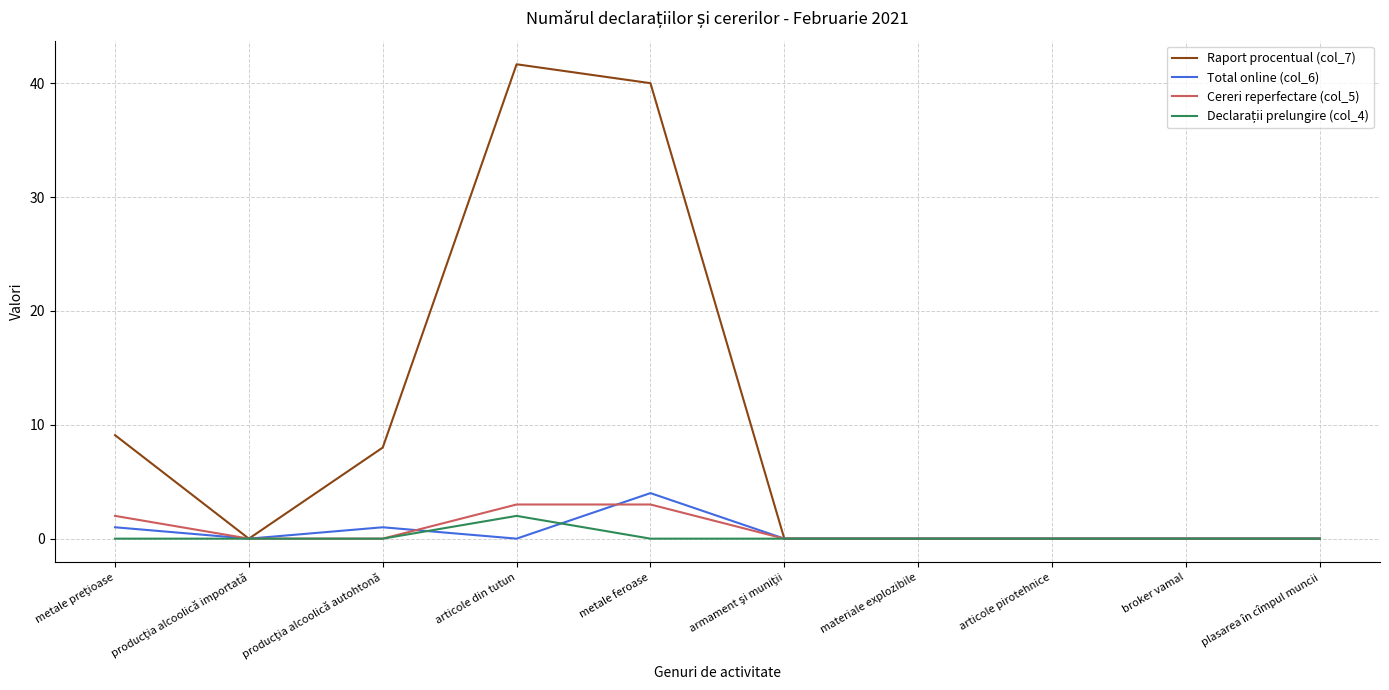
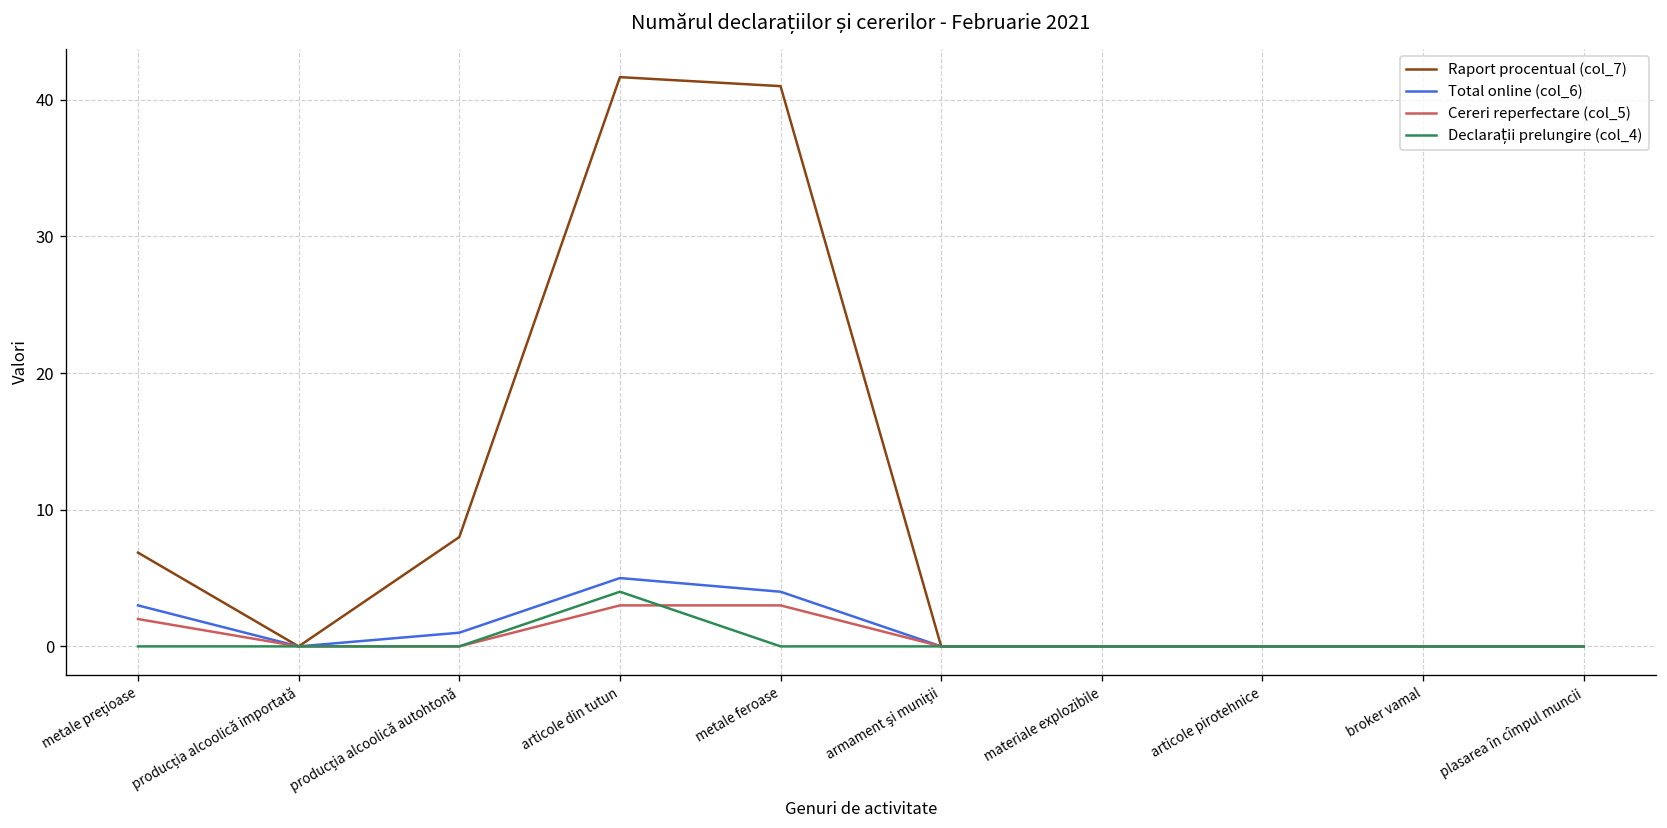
  {
    "Raport procentual (col_7)": {
-     "metale preţioase": 9.1,
+     "metale preţioase": 6.9,
      "producţia alcoolică autohtonă": 8.0,
      "articole din tutun": 41.7,
-     "metale feroase": 40
+     "metale feroase": 41
    },
    "Total online (col_6)": {
-     "metale preţioase": 1,
+     "metale preţioase": 3,
      "producţia alcoolică autohtonă": 1,
-     "articole din tutun": 0,
+     "articole din tutun": 5,
      "metale feroase": 4
    },
    "Cereri reperfectare (col_5)": {
      "metale preţioase": 2.0,
      "articole din tutun": 3.0,
      "metale feroase": 3.0
    },
    "Declarații prelungire (col_4)": {
      "metale preţioase": 0,
-     "articole din tutun": 2,
+     "articole din tutun": 4,
      "metale feroase": 0
    }
  }
